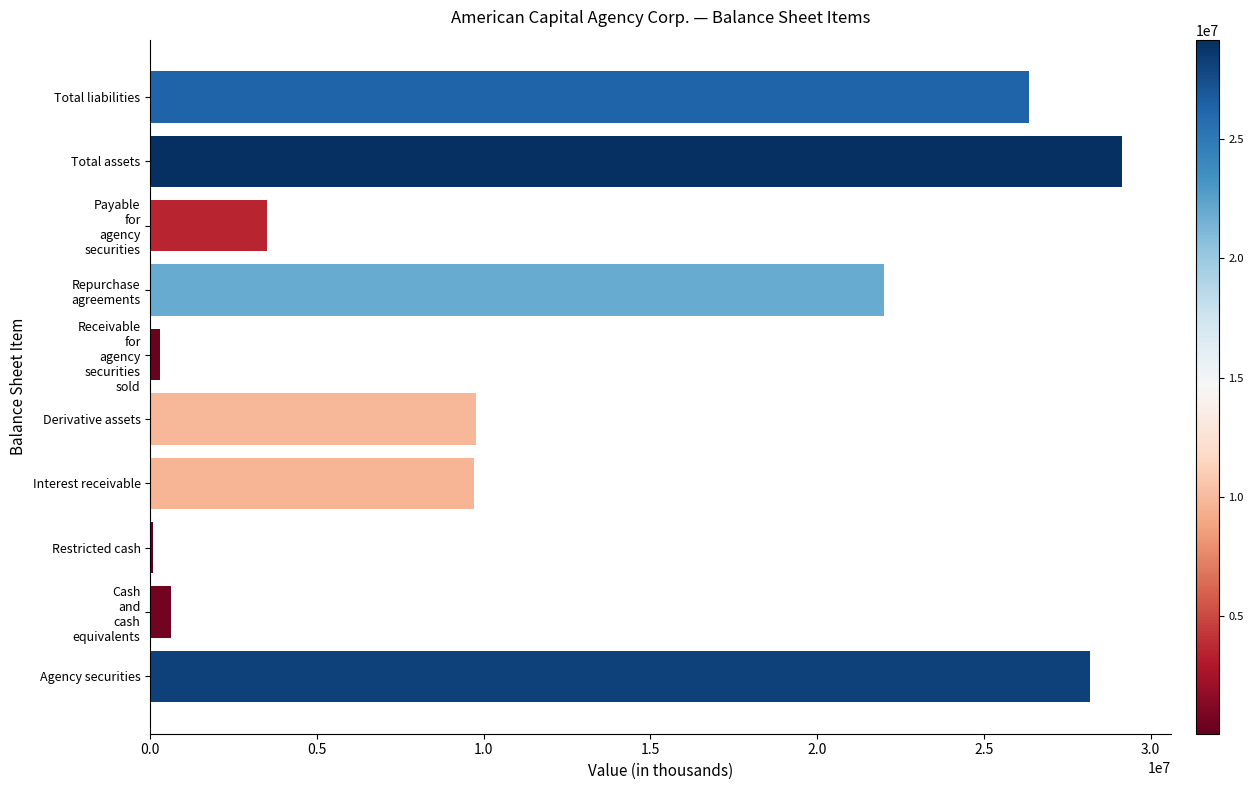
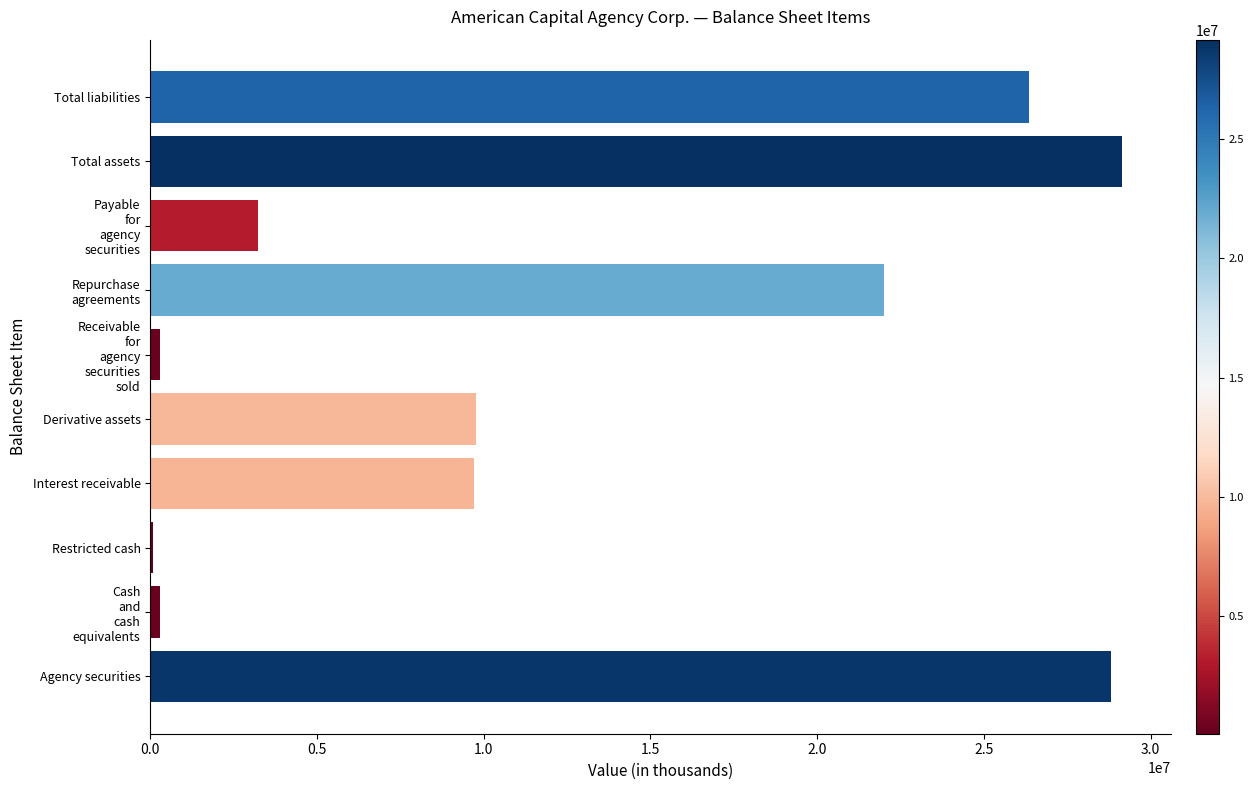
  {
    "Total liabilities": 26400000,
    "Total assets": 29200000,
-   "Payable for agency securities": 3500000,
+   "Payable for agency securities": 3200000,
    "Repurchase agreements": 22000000,
    "Receivable for agency securities sold": 300000,
    "Derivative assets": 9800000,
    "Interest receivable": 9700000,
    "Restricted cash": 100000,
-   "Cash and cash equivalents": 600000,
-   "Agency securities": 28200000
+   "Cash and cash equivalents": 300000,
+   "Agency securities": 28800000
  }
